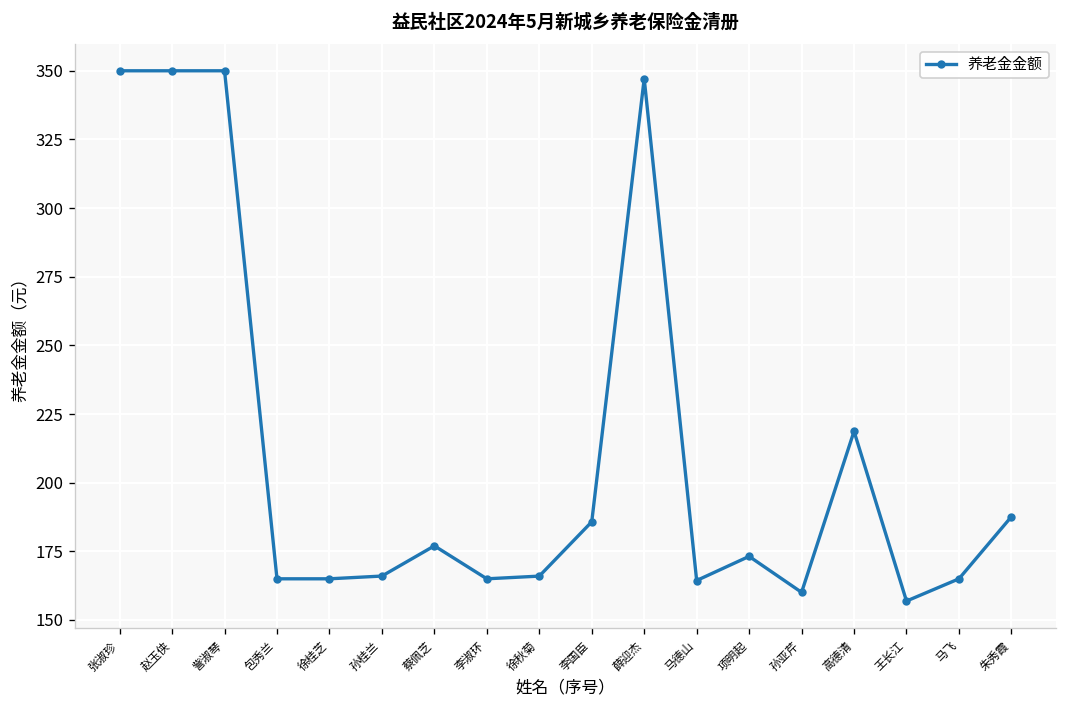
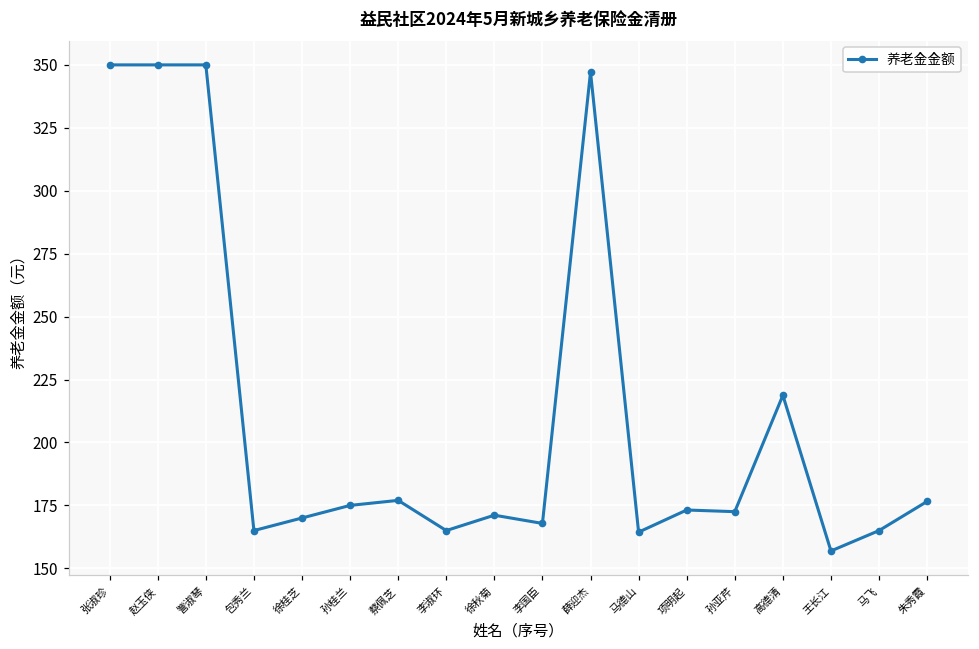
  {
    "张淑珍": 350,
    "赵玉侠": 350,
    "訾淑琴": 350,
    "包秀兰": 165,
-   "徐桂芝": 165,
-   "孙桂兰": 166,
+   "徐桂芝": 170,
+   "孙桂兰": 175,
    "蔡佩芝": 177,
    "李淑环": 165,
-   "徐秋菊": 166,
-   "李国臣": 186,
+   "徐秋菊": 171,
+   "李国臣": 168,
    "薛迎杰": 347,
    "马德山": 164,
    "项明起": 173,
-   "孙亚芹": 160,
+   "孙亚芹": 173,
    "高德清": 219,
    "王长江": 157,
    "马飞": 165,
-   "朱秀霞": 188
+   "朱秀霞": 177
  }
